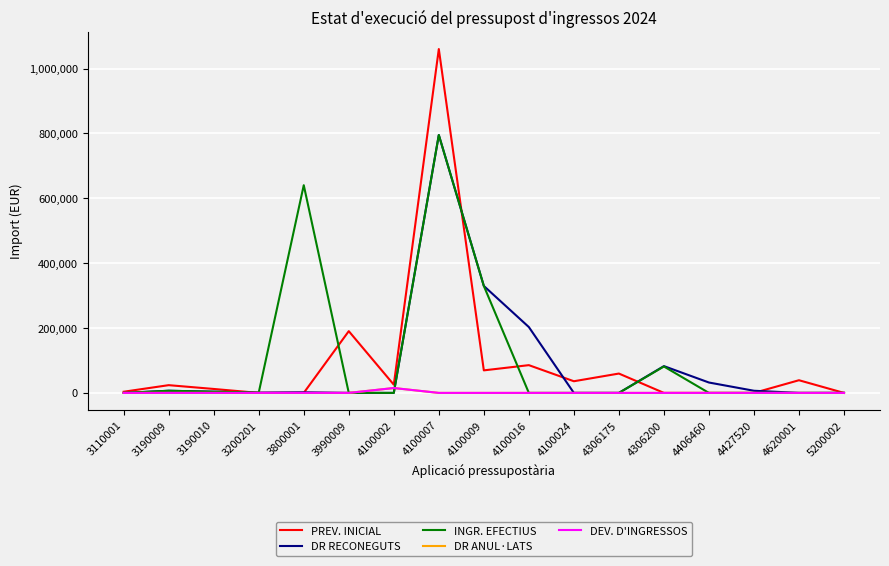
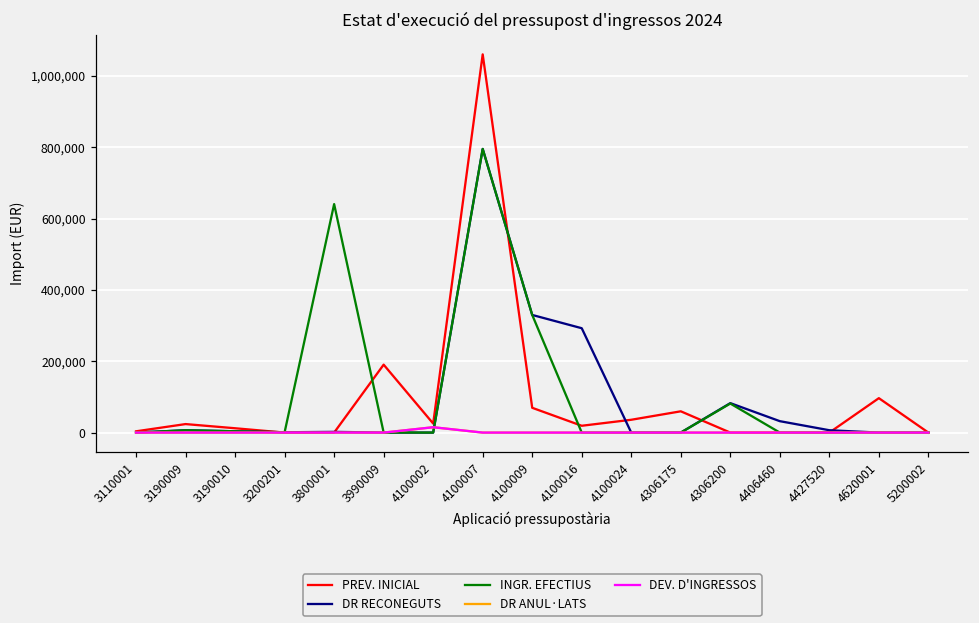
  {
    "PREV. INICIAL": {
      "3190009": "20,000",
      "3190010": "10,000",
      "3990009": "190,000",
      "4100002": "30,000",
      "4100007": "1,060,000",
      "4100009": "70,000",
-     "4100016": "90,000",
+     "4100016": "20,000",
      "4100024": "40,000",
      "4306175": "60,000",
-     "4620001": "40,000"
+     "4620001": "100,000"
    },
    "DR RECONEGUTS": {
-     "4100016": "200,000",
+     "4100016": "290,000",
      "4406460": "30,000"
    },
    "INGR. EFECTIUS": {
      "3800001": "640,000"
    },
    "DEV. D'INGRESSOS": {
      "4100002": "20,000",
      "4100007": "0",
      "4100009": "0"
    }
  }
